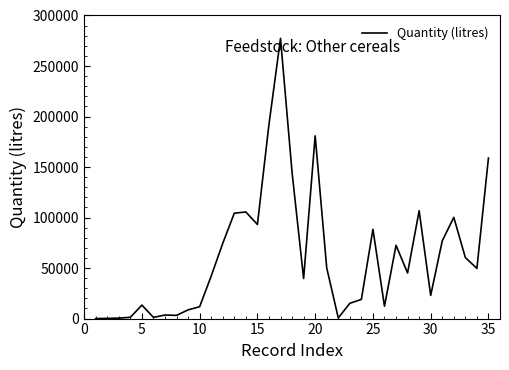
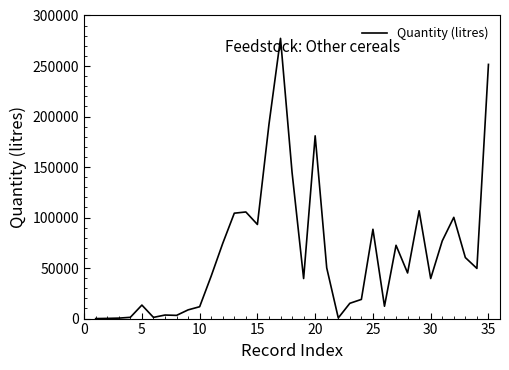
  {
    "5": 13000,
    "10": 12000,
    "15": 93000,
    "20": 181000,
    "25": 88000,
-   "30": 23000,
-   "35": 159000
+   "30": 40000,
+   "35": 252000
  }
